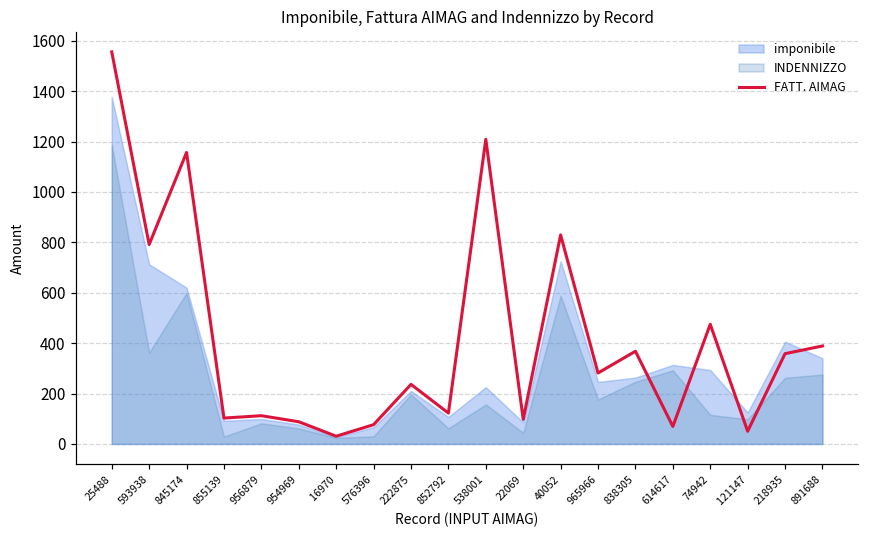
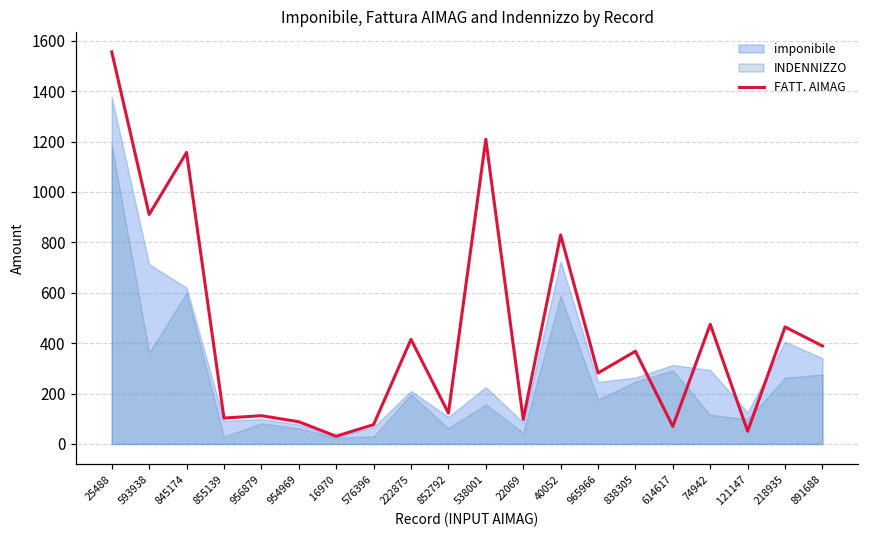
  {
    "FATT. AIMAG": {
      "25488": 1560,
-     "593938": 790,
+     "593938": 910,
      "845174": 1160,
      "956879": 110,
      "954969": 90,
-     "222875": 240,
+     "222875": 410,
      "852792": 120,
      "538001": 1210,
      "22069": 100,
      "40052": 830,
      "965966": 280,
      "838305": 370,
      "614617": 70,
      "74942": 470,
      "121147": 50,
-     "218935": 360,
+     "218935": 460,
      "891688": 390
    }
  }
